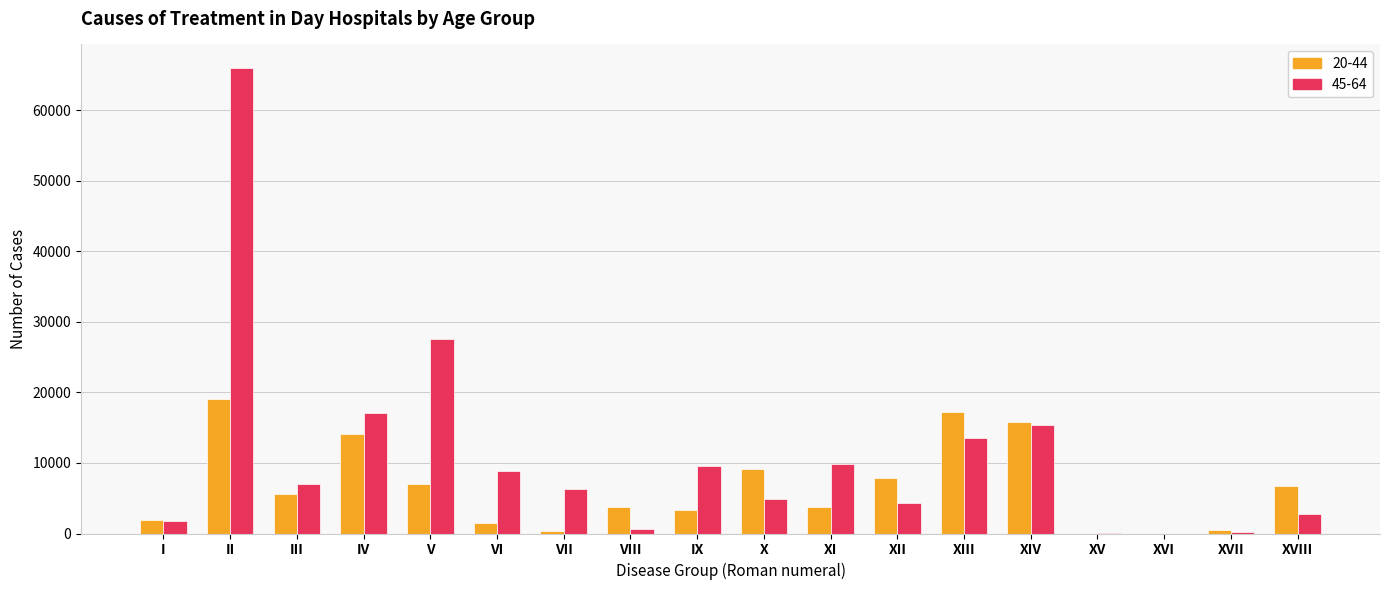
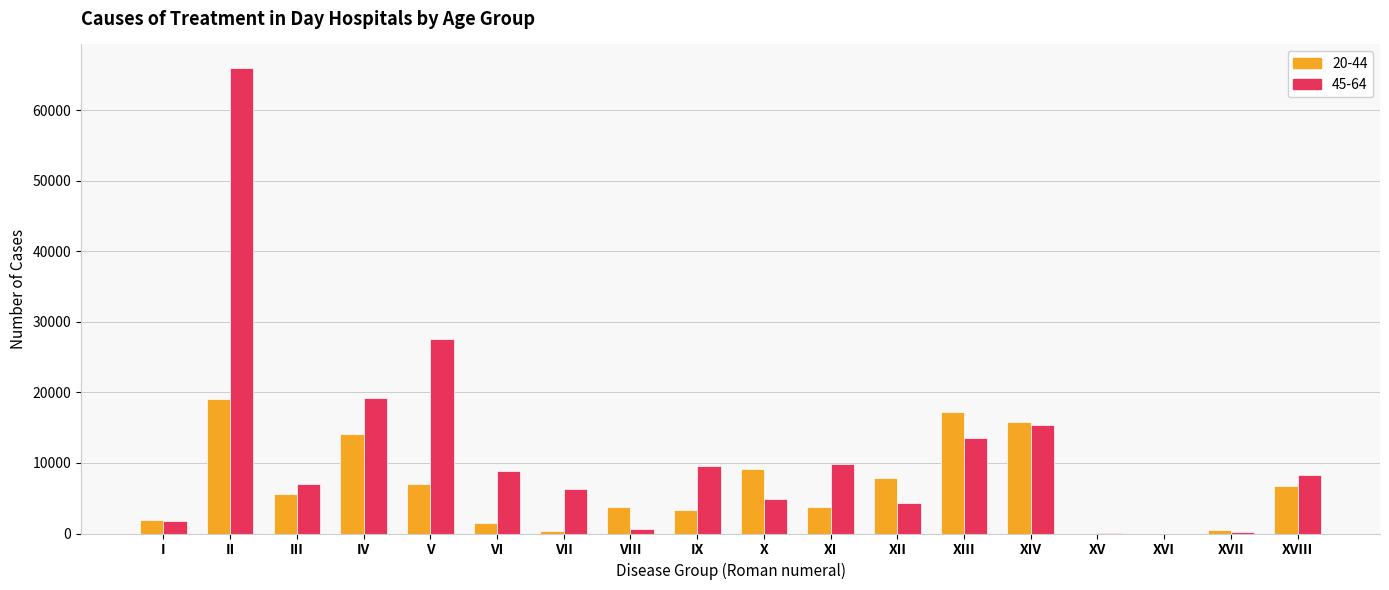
  {
    "20-44": {
      "I": 2000,
      "II": 19000,
      "III": 6000,
      "IV": 14000,
      "V": 7000,
      "VI": 1000,
      "VII": 0,
      "VIII": 4000,
      "IX": 3000,
      "X": 9000,
      "XI": 4000,
      "XII": 8000,
      "XIII": 17000,
      "XIV": 16000,
      "XV": 0,
      "XVI": 0,
      "XVII": 0,
      "XVIII": 7000
    },
    "45-64": {
      "I": 2000,
      "II": 66000,
      "III": 7000,
-     "IV": 17000,
+     "IV": 19000,
      "V": 28000,
      "VI": 9000,
      "VII": 6000,
      "VIII": 1000,
      "IX": 10000,
      "X": 5000,
      "XI": 10000,
      "XII": 4000,
      "XIII": 14000,
      "XIV": 15000,
      "XVI": 0,
-     "XVIII": 3000
+     "XVIII": 8000
    }
  }
